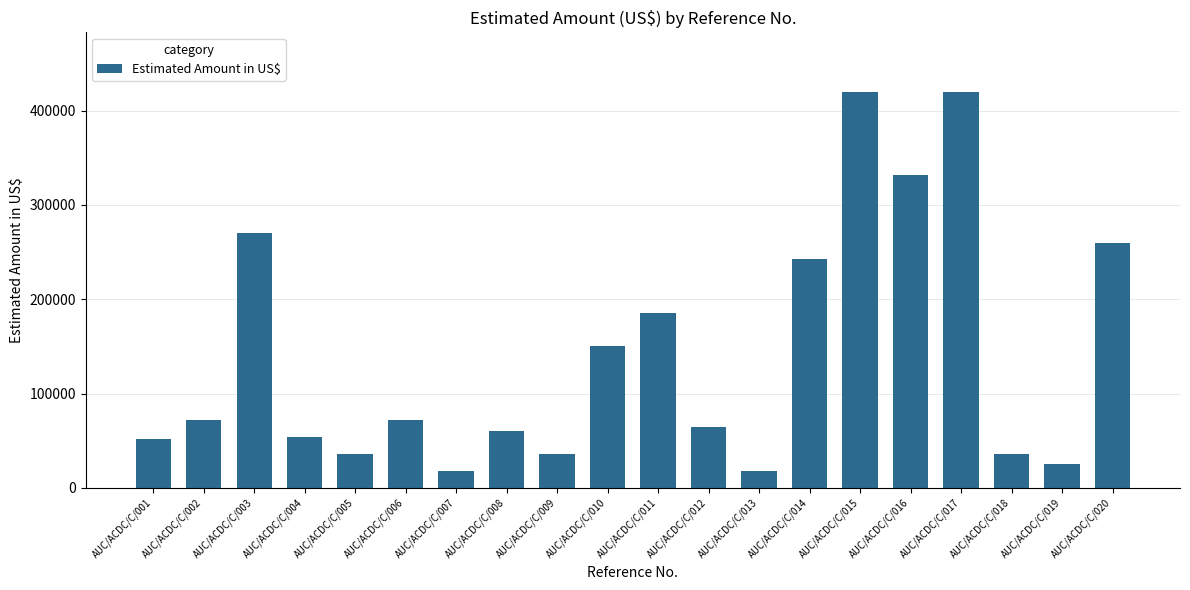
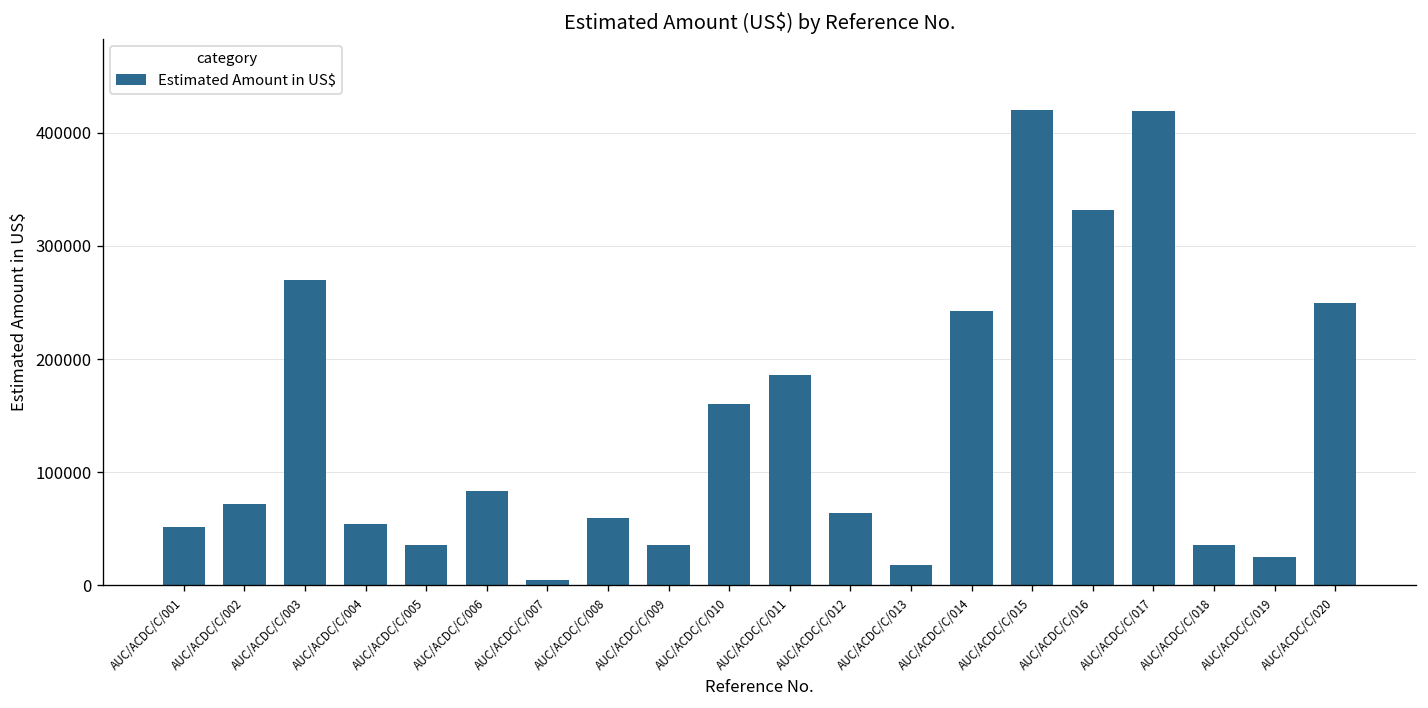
  {
    "AUC/ACDC/C/001": 50000,
    "AUC/ACDC/C/002": 70000,
    "AUC/ACDC/C/003": 270000,
    "AUC/ACDC/C/004": 50000,
    "AUC/ACDC/C/005": 40000,
-   "AUC/ACDC/C/006": 70000,
-   "AUC/ACDC/C/007": 20000,
+   "AUC/ACDC/C/006": 80000,
+   "AUC/ACDC/C/007": 0,
    "AUC/ACDC/C/008": 60000,
    "AUC/ACDC/C/009": 40000,
-   "AUC/ACDC/C/010": 150000,
+   "AUC/ACDC/C/010": 160000,
    "AUC/ACDC/C/011": 190000,
    "AUC/ACDC/C/012": 60000,
    "AUC/ACDC/C/013": 20000,
    "AUC/ACDC/C/014": 240000,
    "AUC/ACDC/C/015": 420000,
    "AUC/ACDC/C/016": 330000,
    "AUC/ACDC/C/017": 420000,
    "AUC/ACDC/C/018": 40000,
    "AUC/ACDC/C/019": 30000,
-   "AUC/ACDC/C/020": 260000
+   "AUC/ACDC/C/020": 250000
  }
